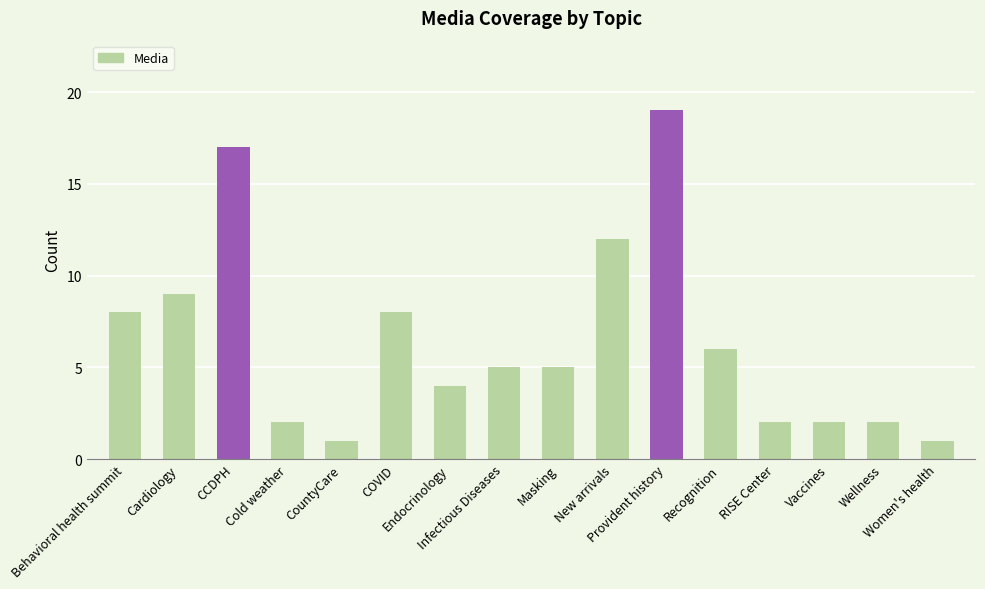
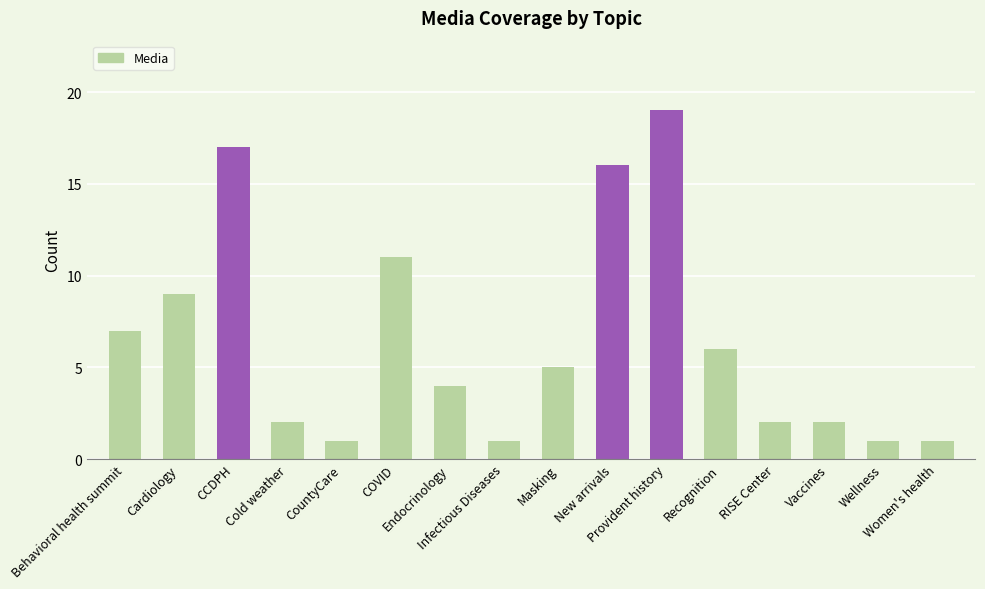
  {
-   "Behavioral health summit": 8,
+   "Behavioral health summit": 7,
    "Cardiology": 9,
    "CCDPH": 17,
    "Cold weather": 2,
    "CountyCare": 1,
-   "COVID": 8,
+   "COVID": 11,
    "Endocrinology": 4,
-   "Infectious Diseases": 5,
+   "Infectious Diseases": 1,
    "Masking": 5,
-   "New arrivals": 12,
+   "New arrivals": 16,
    "Provident history": 19,
    "Recognition": 6,
    "RISE Center": 2,
    "Vaccines": 2,
-   "Wellness": 2,
+   "Wellness": 1,
    "Women's health": 1
  }
